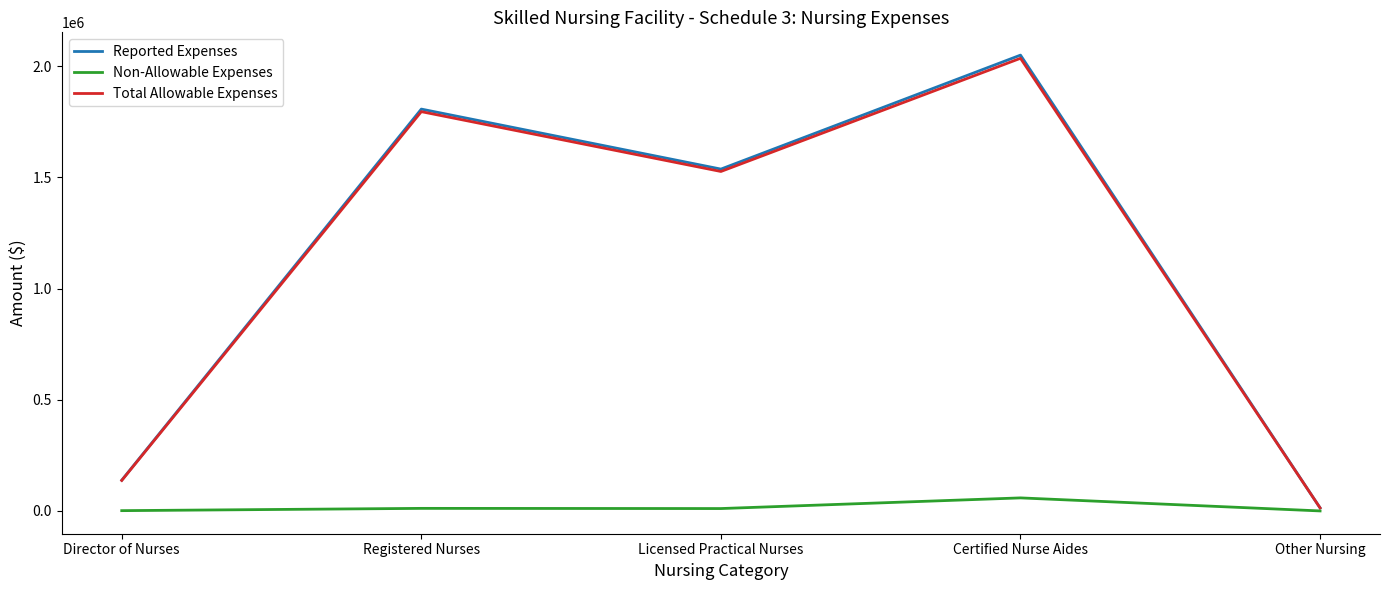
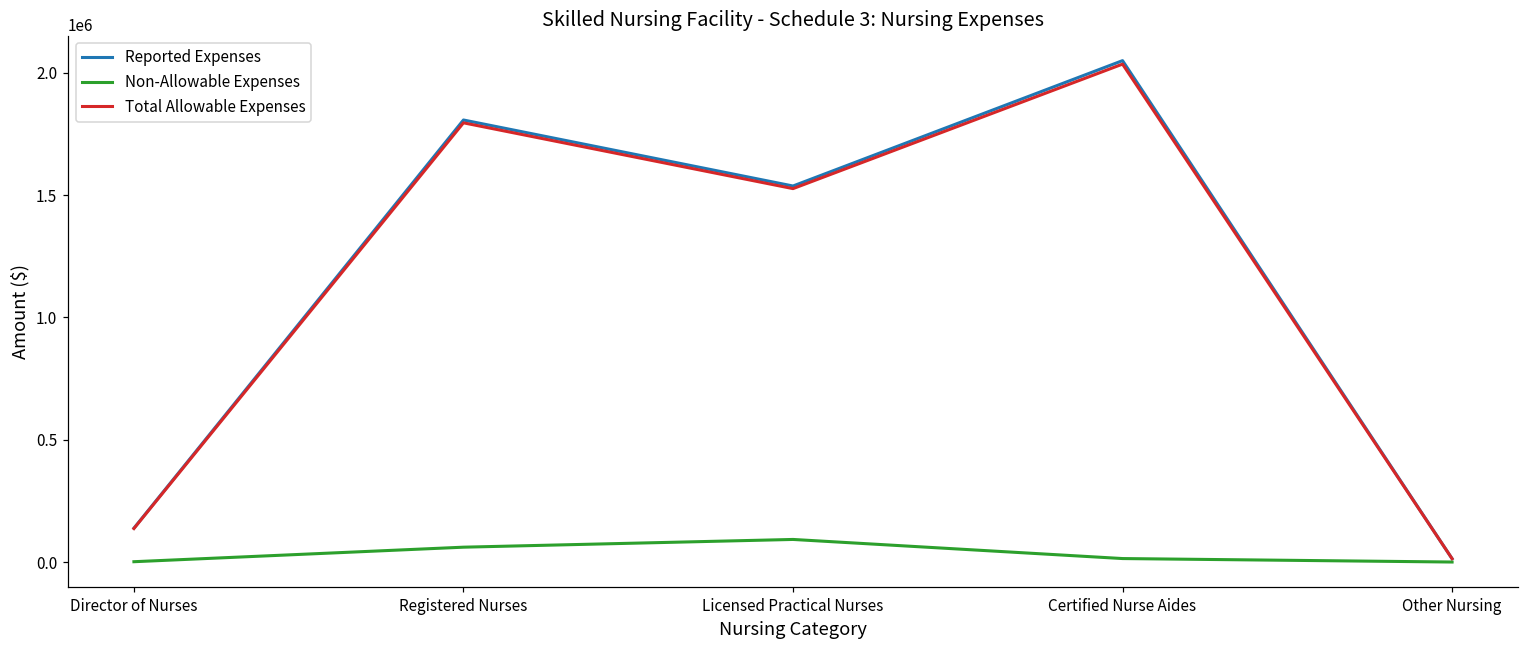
  {
    "Reported Expenses": {
      "Registered Nurses": 1810000,
      "Certified Nurse Aides": 2050000
    },
    "Non-Allowable Expenses": {
      "Director of Nurses": 0,
-     "Registered Nurses": 10000,
-     "Licensed Practical Nurses": 10000,
-     "Certified Nurse Aides": 60000,
+     "Registered Nurses": 60000,
+     "Licensed Practical Nurses": 90000,
+     "Certified Nurse Aides": 10000,
      "Other Nursing": 0
    },
    "Total Allowable Expenses": {
      "Registered Nurses": 1800000,
      "Certified Nurse Aides": 2040000
    }
  }
